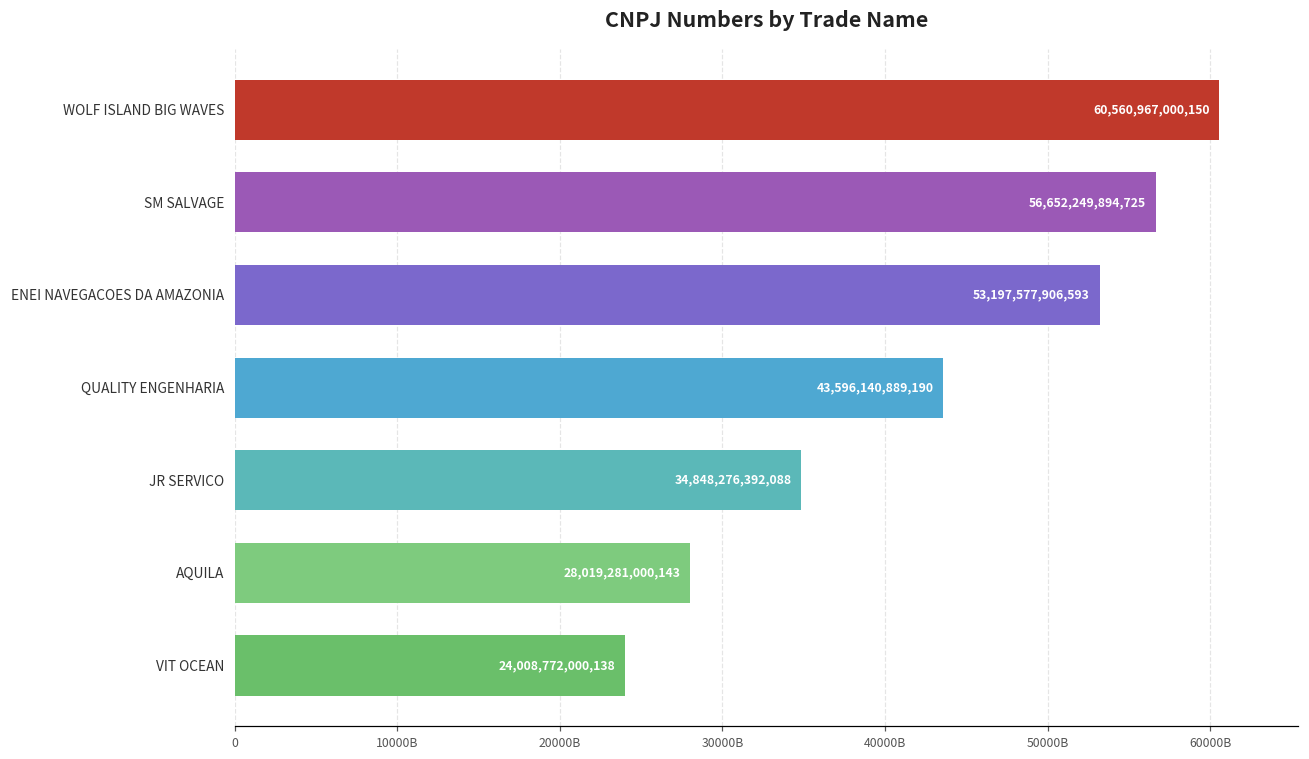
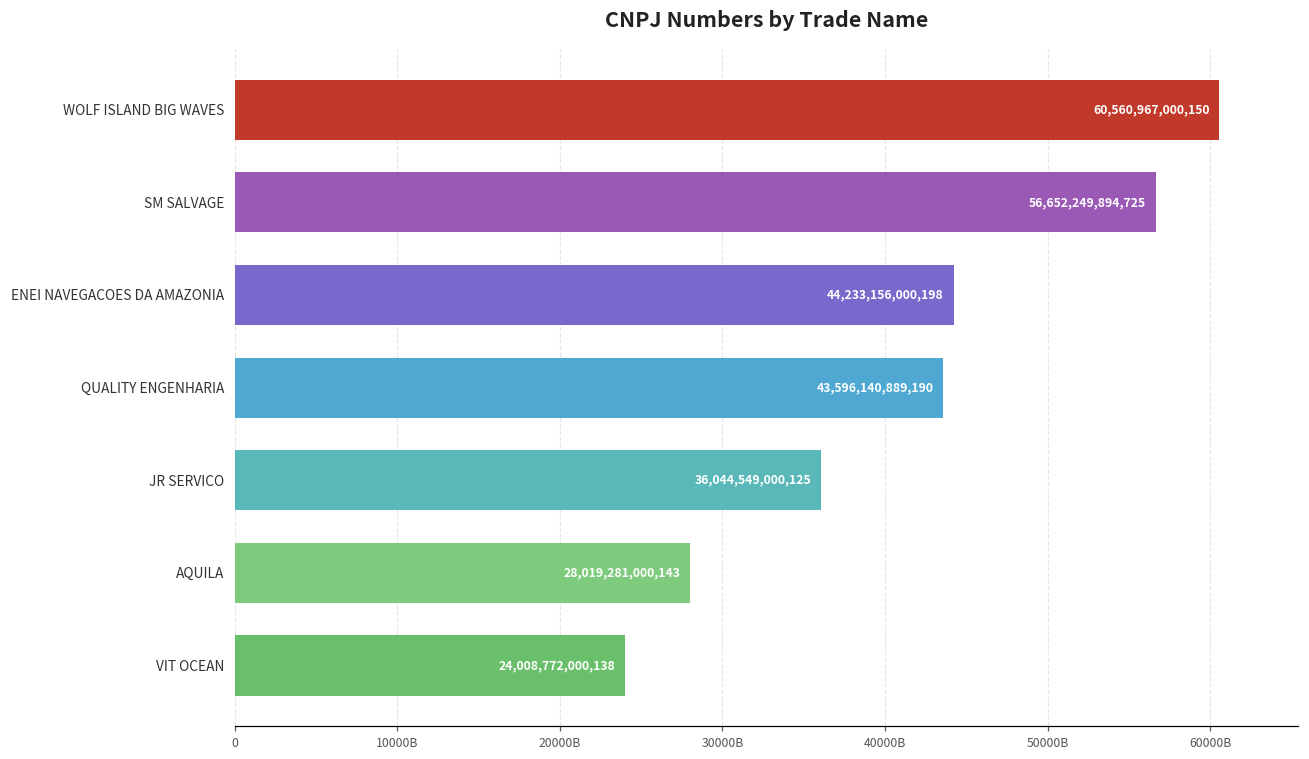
  {
    "WOLF ISLAND BIG WAVES": "60,560,967,000,150",
    "SM SALVAGE": "56,652,249,894,725",
-   "ENEI NAVEGACOES DA AMAZONIA": "53,197,577,906,593",
+   "ENEI NAVEGACOES DA AMAZONIA": "44,233,156,000,198",
    "QUALITY ENGENHARIA": "43,596,140,889,190",
-   "JR SERVICO": "34,848,276,392,088",
+   "JR SERVICO": "36,044,549,000,125",
    "AQUILA": "28,019,281,000,143",
    "VIT OCEAN": "24,008,772,000,138"
  }
